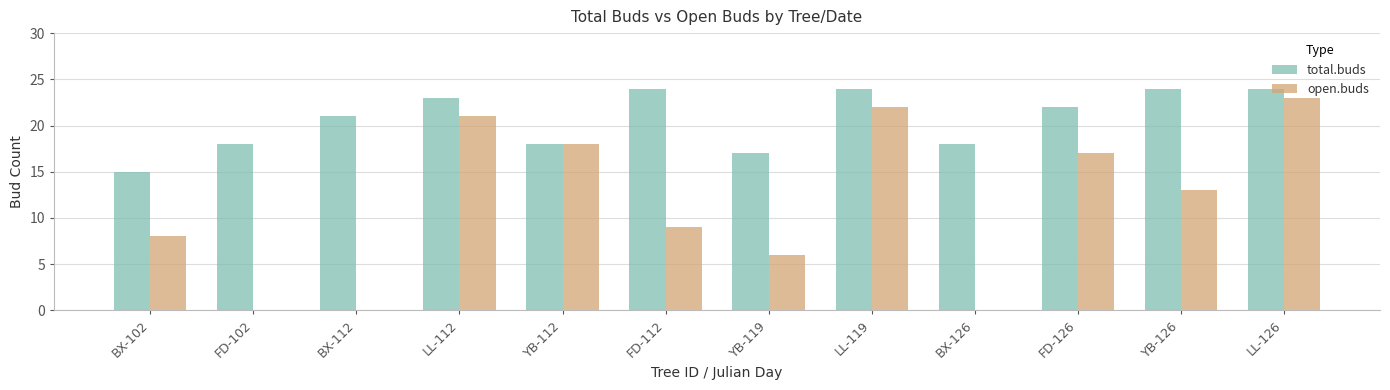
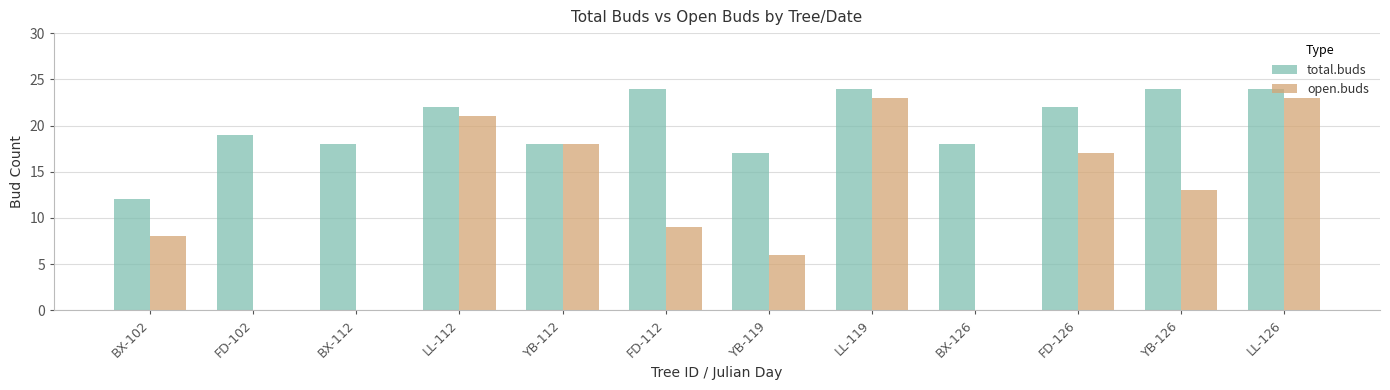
  {
    "total.buds": {
-     "BX-102": 15,
-     "FD-102": 18,
-     "BX-112": 21,
-     "LL-112": 23,
+     "BX-102": 12,
+     "FD-102": 19,
+     "BX-112": 18,
+     "LL-112": 22,
      "YB-112": 18,
      "FD-112": 24,
      "YB-119": 17,
      "LL-119": 24,
      "BX-126": 18,
      "FD-126": 22,
      "YB-126": 24,
      "LL-126": 24
    },
    "open.buds": {
      "BX-102": 8,
      "FD-102": 0,
      "BX-112": 0,
      "LL-112": 21,
      "YB-112": 18,
      "FD-112": 9,
      "YB-119": 6,
-     "LL-119": 22,
+     "LL-119": 23,
      "BX-126": 0,
      "FD-126": 17,
      "YB-126": 13,
      "LL-126": 23
    }
  }
